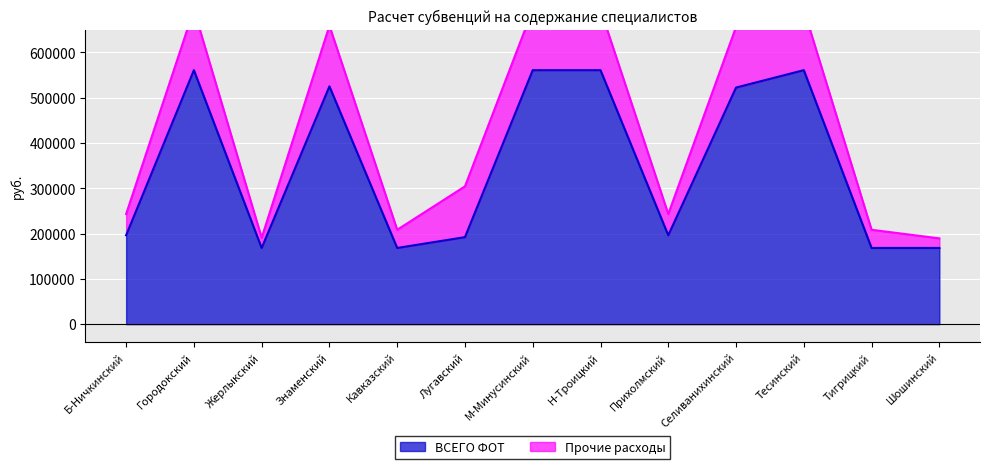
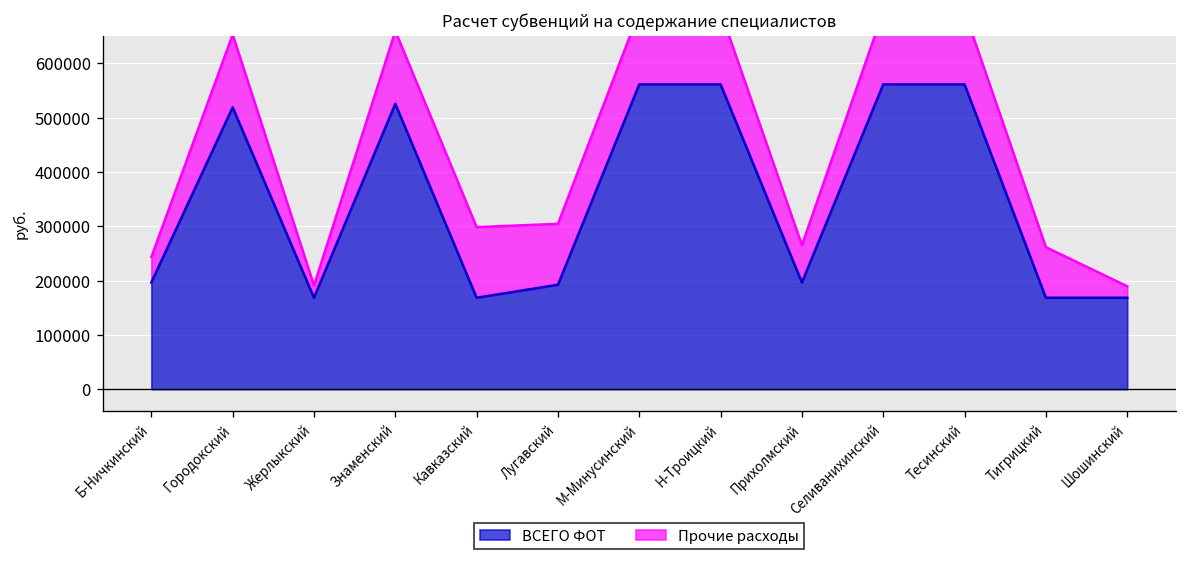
  {
    "ВСЕГО ФОТ": {
      "Б-Ничкинский": 200000,
-     "Городокский": 560000,
+     "Городокский": 520000,
      "Жерлыкский": 170000,
      "Знаменский": 530000,
      "Кавказский": 170000,
      "Лугавский": 190000,
      "М-Минусинский": 560000,
      "Н-Троицкий": 560000,
      "Прихолмский": 200000,
-     "Селиванихинский": 520000,
+     "Селиванихинский": 560000,
      "Тесинский": 560000,
      "Тигрицкий": 170000,
      "Шошинский": 170000
    },
    "Прочие расходы": {
      "Б-Ничкинский": 50000,
      "Жерлыкский": 20000,
-     "Кавказский": 40000,
+     "Кавказский": 130000,
      "Лугавский": 110000,
-     "Прихолмский": 50000,
-     "Тигрицкий": 40000,
+     "Прихолмский": 70000,
+     "Тигрицкий": 90000,
      "Шошинский": 20000
    }
  }
